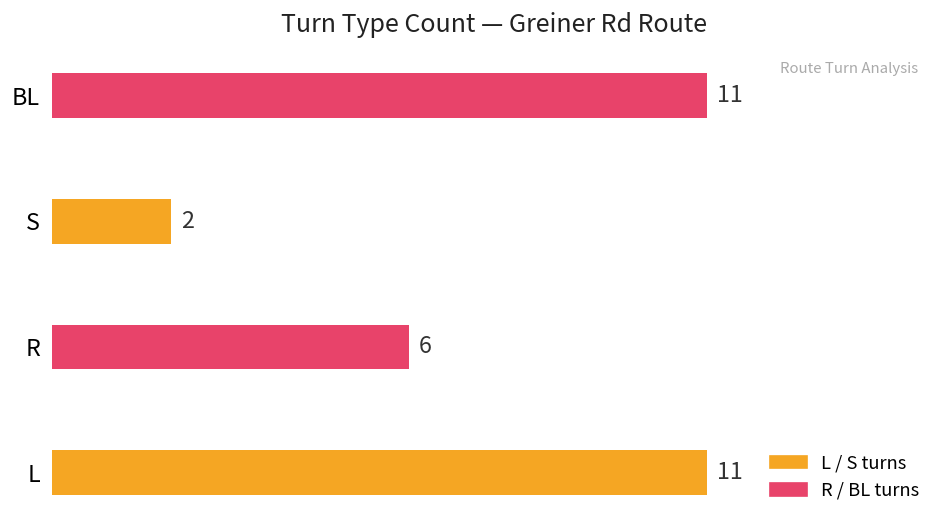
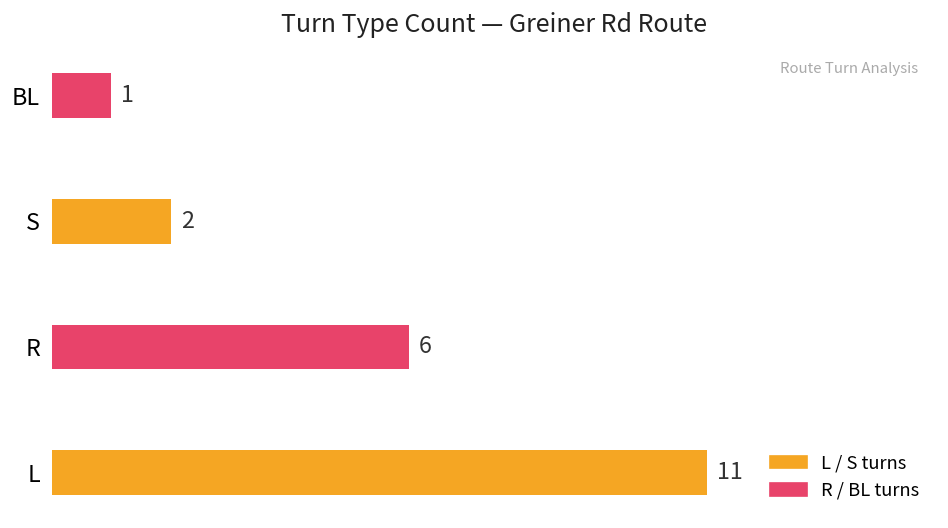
  {
-   "BL": 11,
+   "BL": 1,
    "S": 2,
    "R": 6,
    "L": 11
  }
